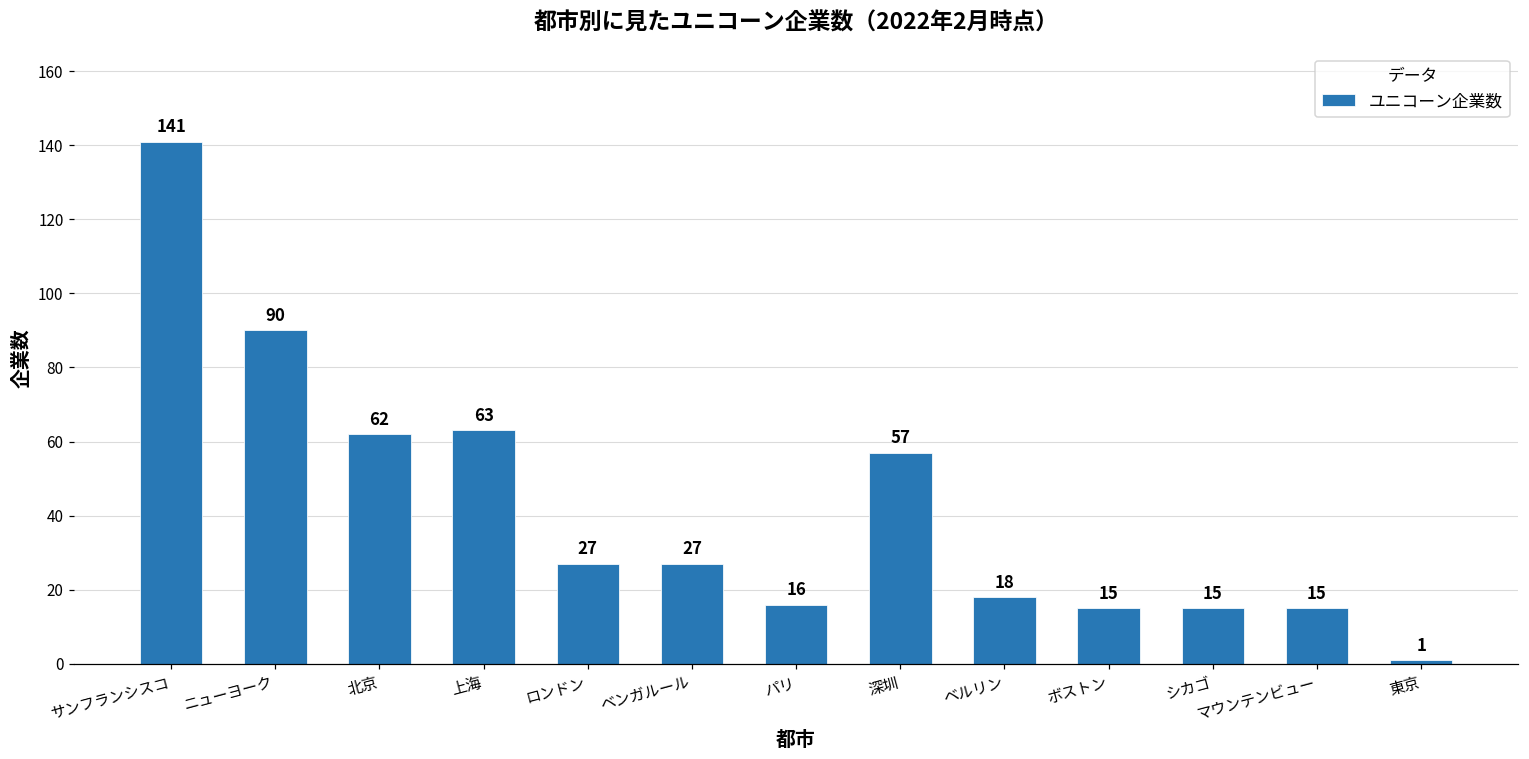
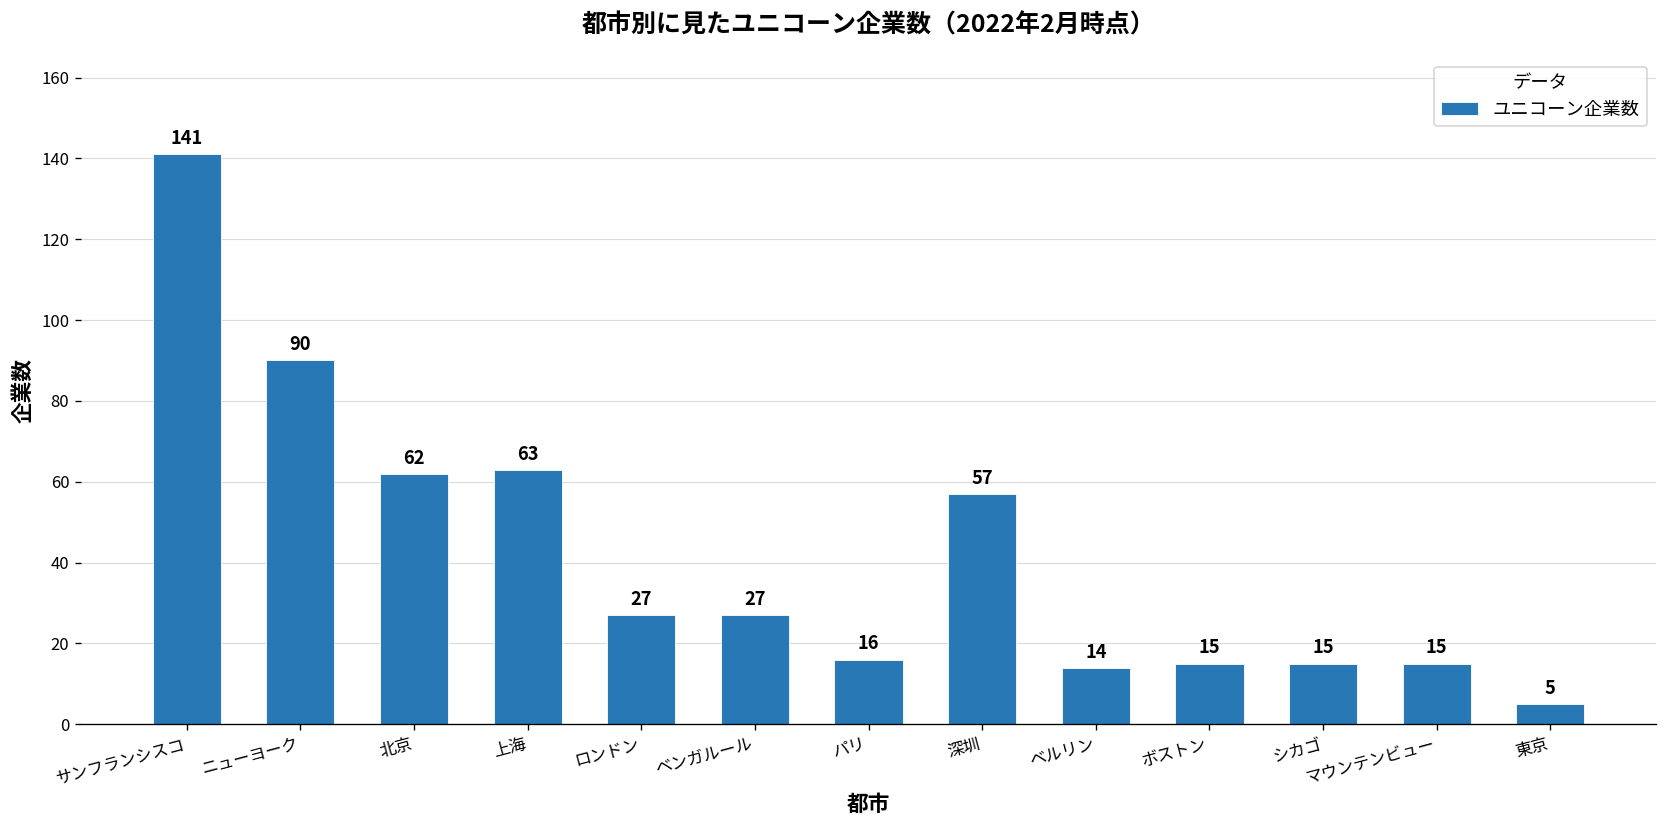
  {
    "サンフランシスコ": 141,
    "ニューヨーク": 90,
    "北京": 62,
    "上海": 63,
    "ロンドン": 27,
    "ベンガルール": 27,
    "パリ": 16,
    "深圳": 57,
-   "ベルリン": 18,
+   "ベルリン": 14,
    "ボストン": 15,
    "シカゴ": 15,
    "マウンテンビュー": 15,
-   "東京": 1
+   "東京": 5
  }
